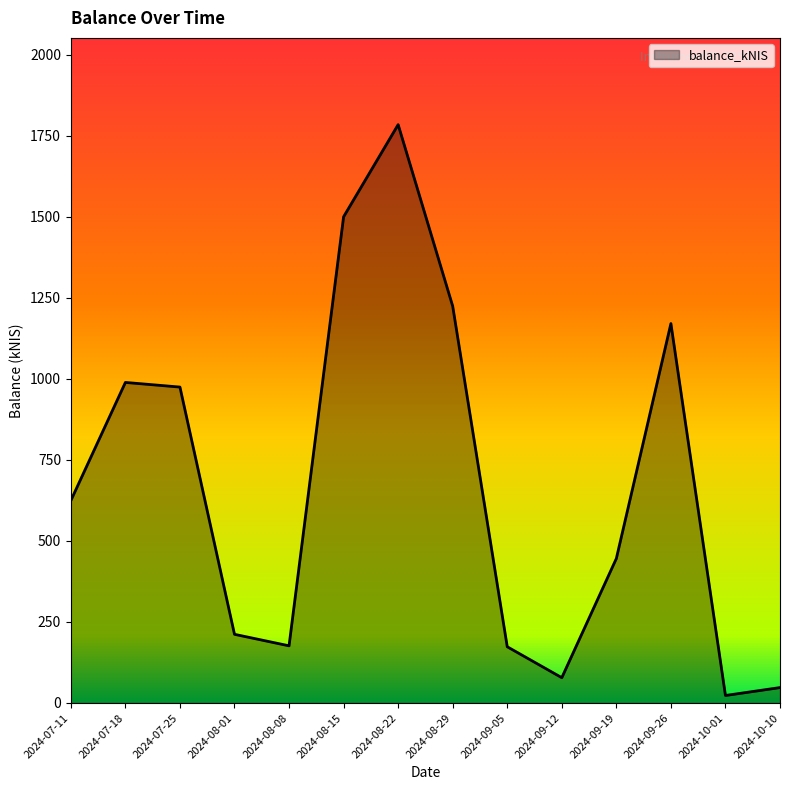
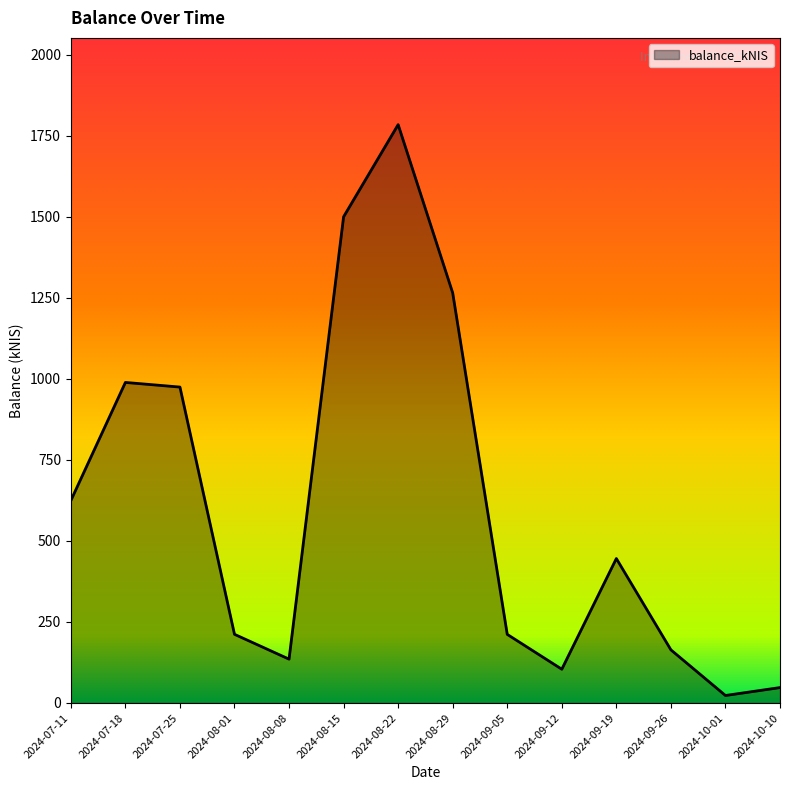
  {
    "2024-07-11": 620,
    "2024-07-18": 990,
    "2024-07-25": 970,
    "2024-08-01": 210,
-   "2024-08-08": 180,
+   "2024-08-08": 140,
    "2024-08-15": 1500,
    "2024-08-22": 1780,
-   "2024-08-29": 1220,
-   "2024-09-05": 170,
-   "2024-09-12": 80,
+   "2024-08-29": 1270,
+   "2024-09-05": 210,
+   "2024-09-12": 100,
    "2024-09-19": 450,
-   "2024-09-26": 1170,
+   "2024-09-26": 160,
    "2024-10-01": 20,
    "2024-10-10": 50
  }
